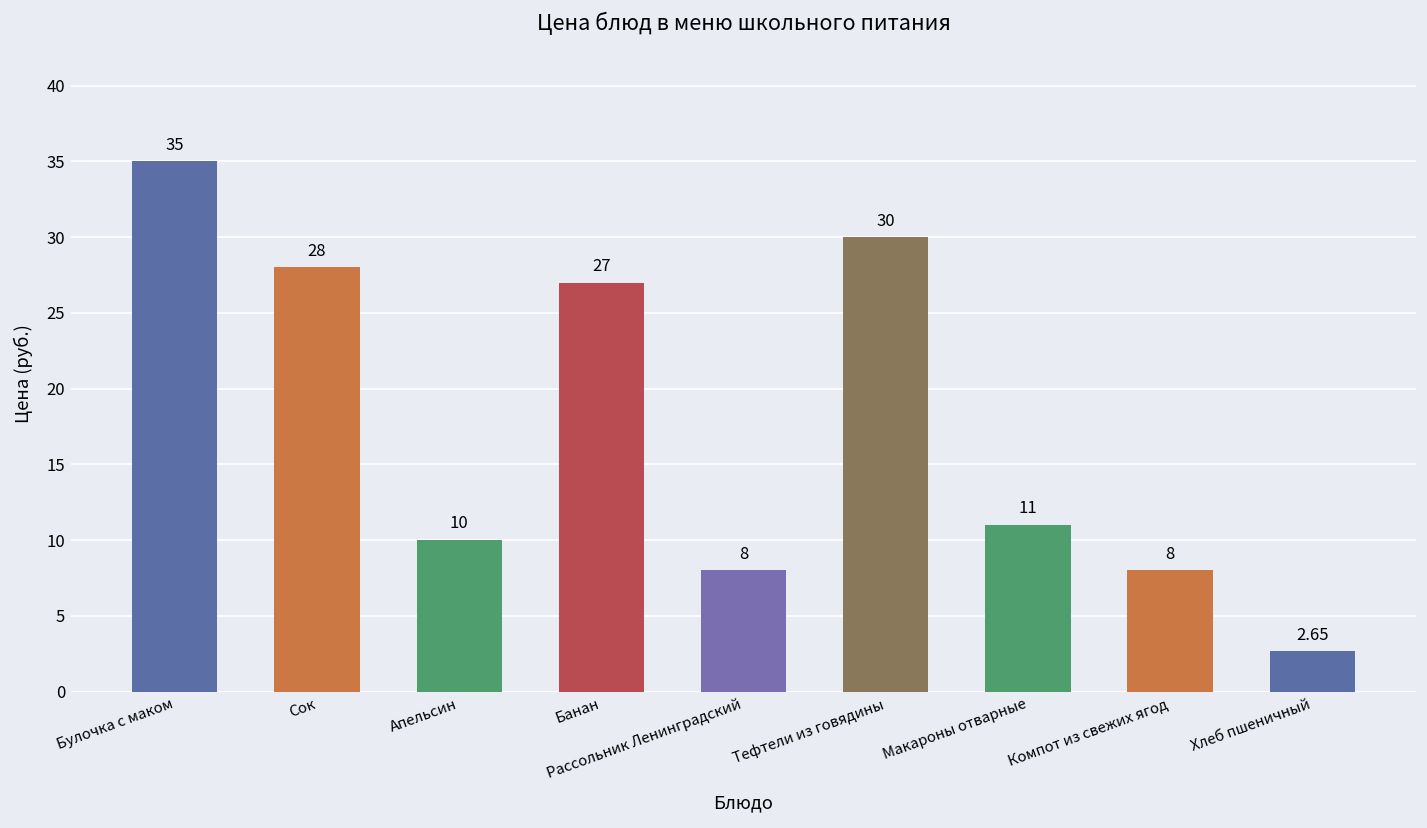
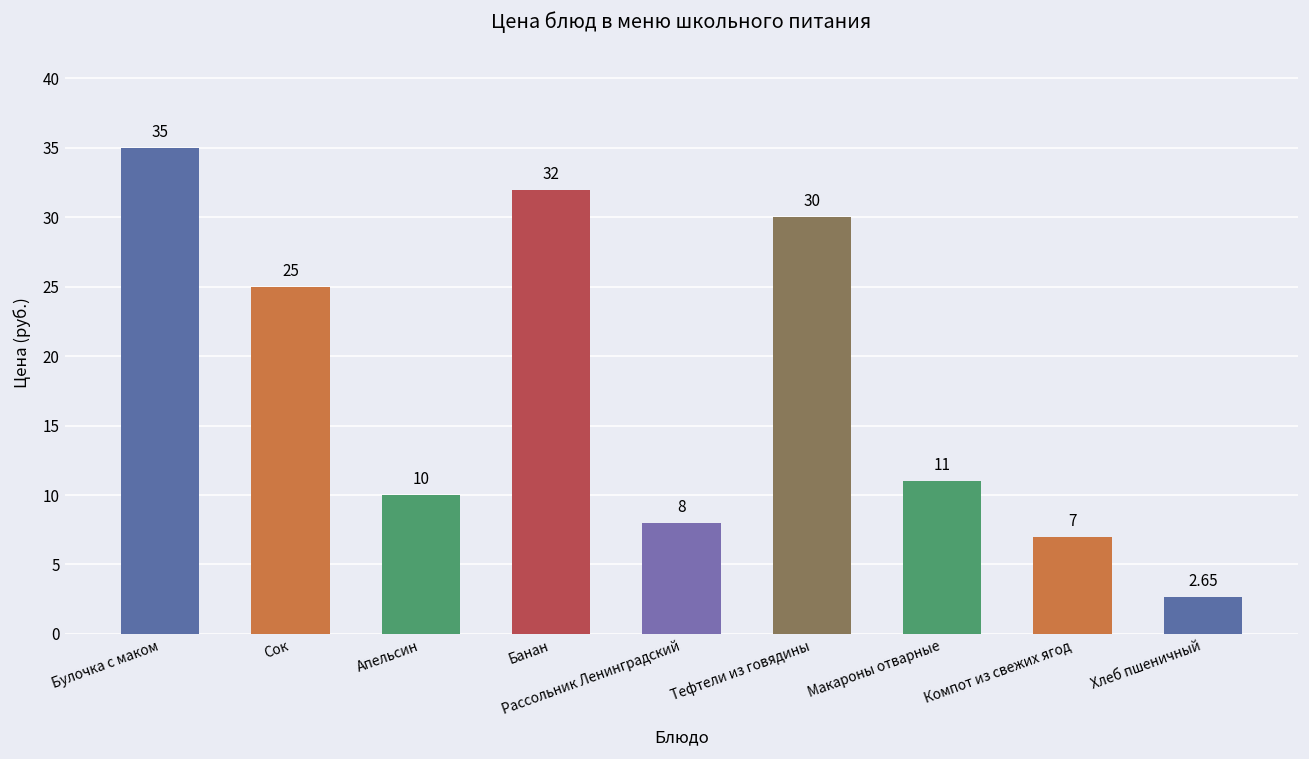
  {
    "Булочка с маком": 35,
-   "Сок": 28,
+   "Сок": 25,
    "Апельсин": 10,
-   "Банан": 27,
+   "Банан": 32,
    "Рассольник Ленинградский": 8,
    "Тефтели из говядины": 30,
    "Макароны отварные": 11,
-   "Компот из свежих ягод": 8,
+   "Компот из свежих ягод": 7,
    "Хлеб пшеничный": 2.65
  }
